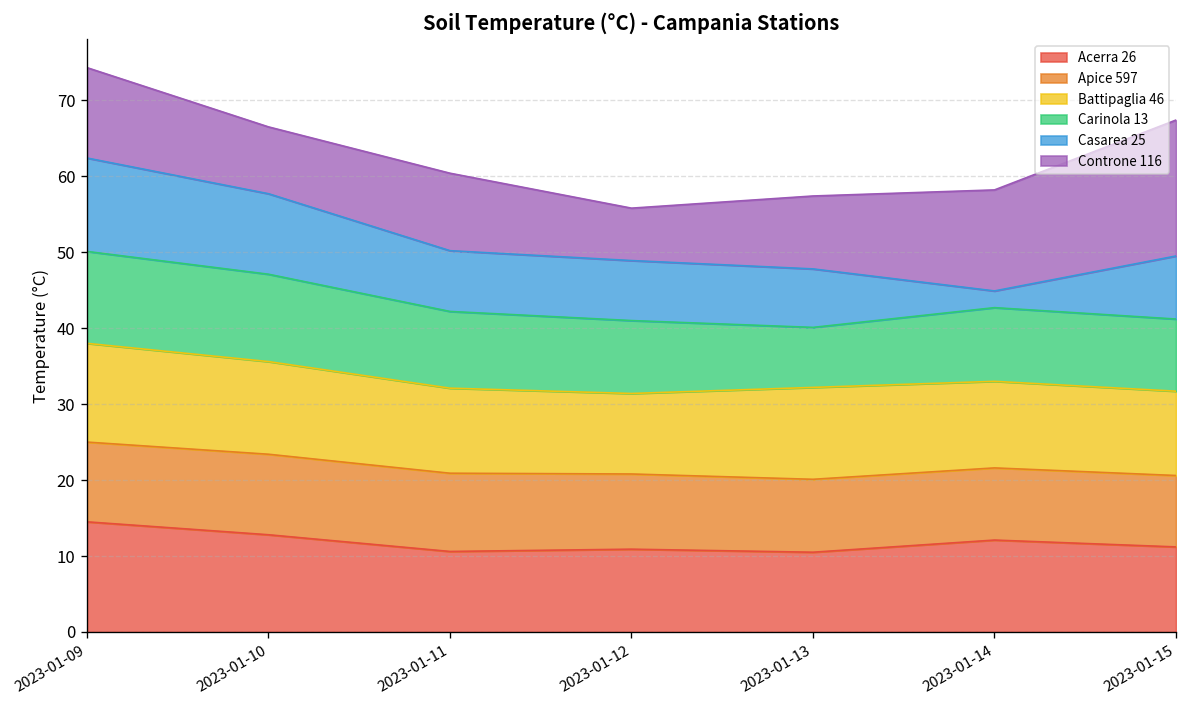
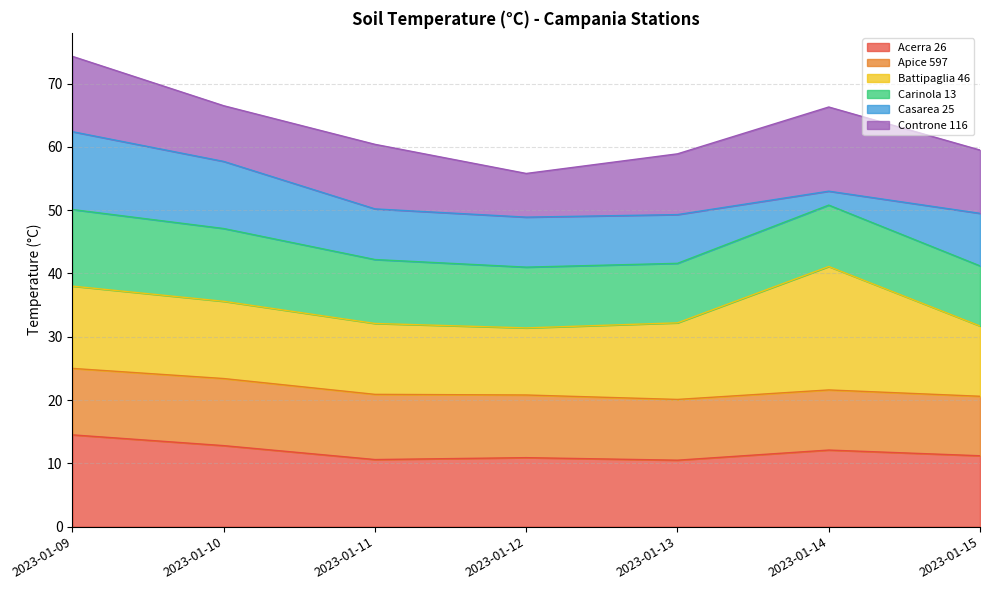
  {
    "Battipaglia 46": {
      "2023-01-09": 13,
      "2023-01-10": 12,
      "2023-01-11": 11,
      "2023-01-12": 11,
      "2023-01-13": 12,
-     "2023-01-14": 11,
+     "2023-01-14": 20,
      "2023-01-15": 11
    },
    "Carinola 13": {
      "2023-01-09": 12,
      "2023-01-10": 12,
      "2023-01-11": 10,
      "2023-01-12": 10,
-     "2023-01-13": 8,
+     "2023-01-13": 9,
      "2023-01-14": 10,
      "2023-01-15": 10
    },
    "Casarea 25": {
      "2023-01-09": 12,
      "2023-01-10": 11,
      "2023-01-11": 8,
      "2023-01-12": 8,
      "2023-01-13": 8,
      "2023-01-14": 2,
      "2023-01-15": 8
    },
    "Controne 116": {
      "2023-01-09": 12,
      "2023-01-10": 9,
      "2023-01-11": 10,
      "2023-01-12": 7,
      "2023-01-13": 10,
      "2023-01-14": 13,
-     "2023-01-15": 18
+     "2023-01-15": 10
    }
  }
